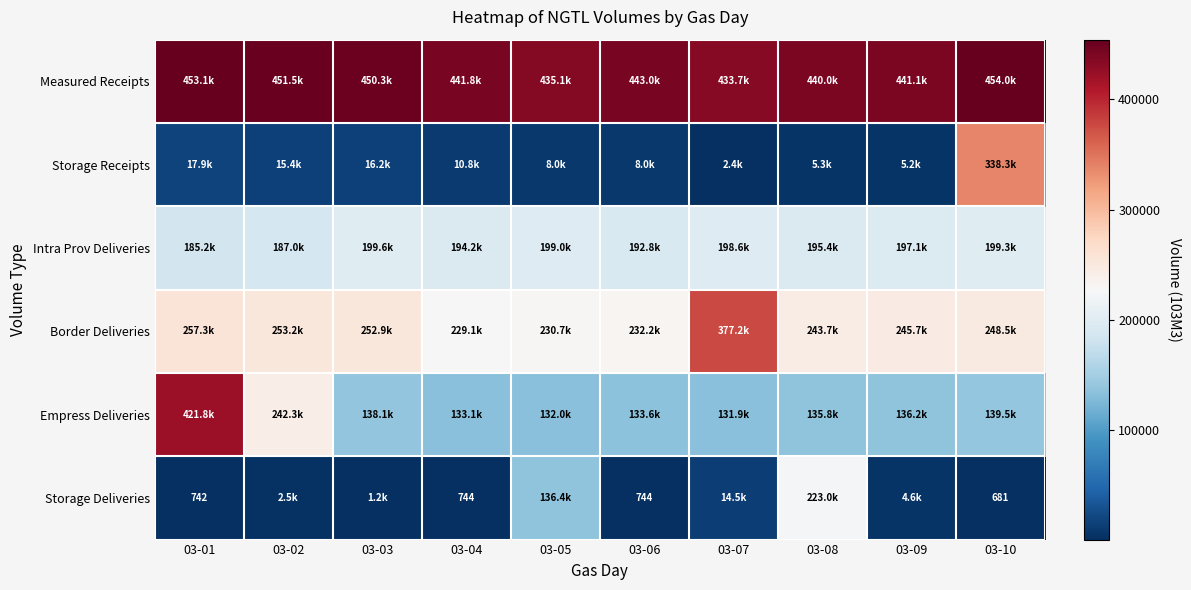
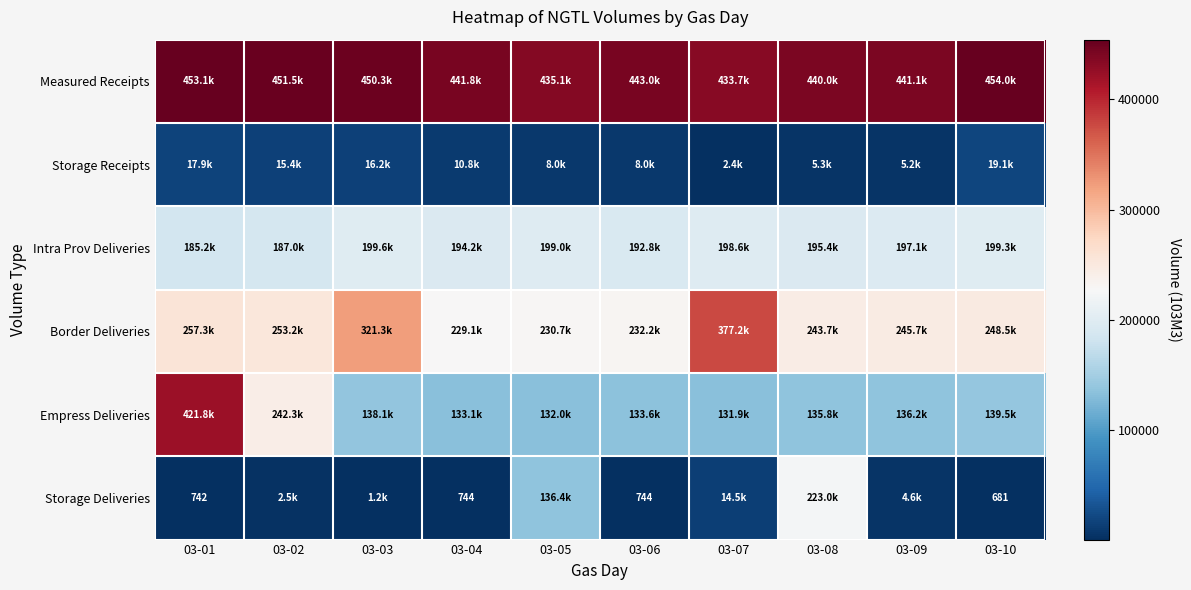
  {
    "Measured Receipts": {
      "03-01": "453.1k",
      "03-02": "451.5k",
      "03-03": "450.3k",
      "03-04": "441.8k",
      "03-05": "435.1k",
      "03-06": "443.0k",
      "03-07": "433.7k",
      "03-08": "440.0k",
      "03-09": "441.1k",
      "03-10": "454.0k"
    },
    "Storage Receipts": {
      "03-01": "17.9k",
      "03-02": "15.4k",
      "03-03": "16.2k",
      "03-04": "10.8k",
      "03-05": "8.0k",
      "03-06": "8.0k",
      "03-07": "2.4k",
      "03-08": "5.3k",
      "03-09": "5.2k",
-     "03-10": "338.3k"
+     "03-10": "19.1k"
    },
    "Intra Prov Deliveries": {
      "03-01": "185.2k",
      "03-02": "187.0k",
      "03-03": "199.6k",
      "03-04": "194.2k",
      "03-05": "199.0k",
      "03-06": "192.8k",
      "03-07": "198.6k",
      "03-08": "195.4k",
      "03-09": "197.1k",
      "03-10": "199.3k"
    },
    "Border Deliveries": {
      "03-01": "257.3k",
      "03-02": "253.2k",
-     "03-03": "252.9k",
+     "03-03": "321.3k",
      "03-04": "229.1k",
      "03-05": "230.7k",
      "03-06": "232.2k",
      "03-07": "377.2k",
      "03-08": "243.7k",
      "03-09": "245.7k",
      "03-10": "248.5k"
    },
    "Empress Deliveries": {
      "03-01": "421.8k",
      "03-02": "242.3k",
      "03-03": "138.1k",
      "03-04": "133.1k",
      "03-05": "132.0k",
      "03-06": "133.6k",
      "03-07": "131.9k",
      "03-08": "135.8k",
      "03-09": "136.2k",
      "03-10": "139.5k"
    },
    "Storage Deliveries": {
      "03-01": "742",
      "03-02": "2.5k",
      "03-03": "1.2k",
      "03-04": "744",
      "03-05": "136.4k",
      "03-06": "744",
      "03-07": "14.5k",
      "03-08": "223.0k",
      "03-09": "4.6k",
      "03-10": "681"
    }
  }
